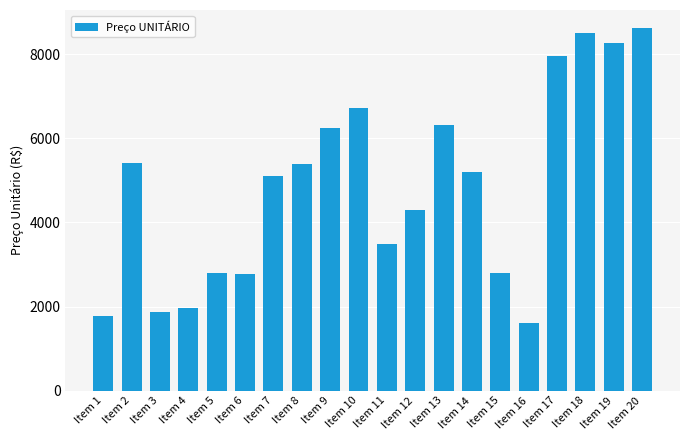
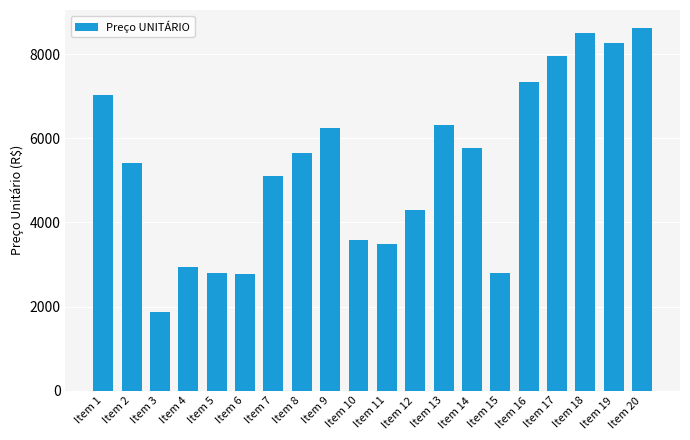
  {
-   "Item 1": 1800,
+   "Item 1": 7000,
    "Item 2": 5400,
    "Item 3": 1900,
-   "Item 4": 2000,
+   "Item 4": 2900,
    "Item 5": 2800,
    "Item 6": 2800,
    "Item 7": 5100,
-   "Item 8": 5400,
+   "Item 8": 5600,
    "Item 9": 6200,
-   "Item 10": 6700,
+   "Item 10": 3600,
    "Item 11": 3500,
    "Item 12": 4300,
    "Item 13": 6300,
-   "Item 14": 5200,
+   "Item 14": 5800,
    "Item 15": 2800,
-   "Item 16": 1600,
+   "Item 16": 7400,
    "Item 17": 8000,
    "Item 18": 8500,
    "Item 19": 8300,
    "Item 20": 8600
  }
